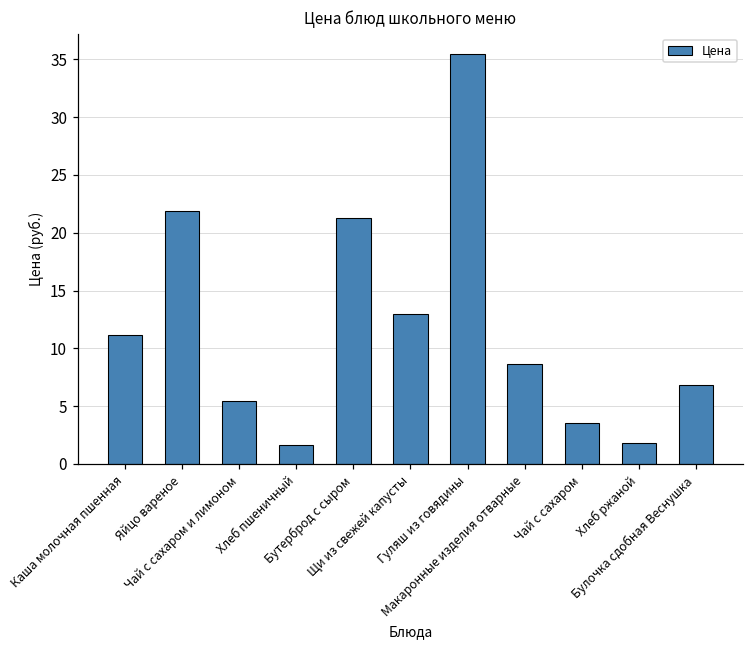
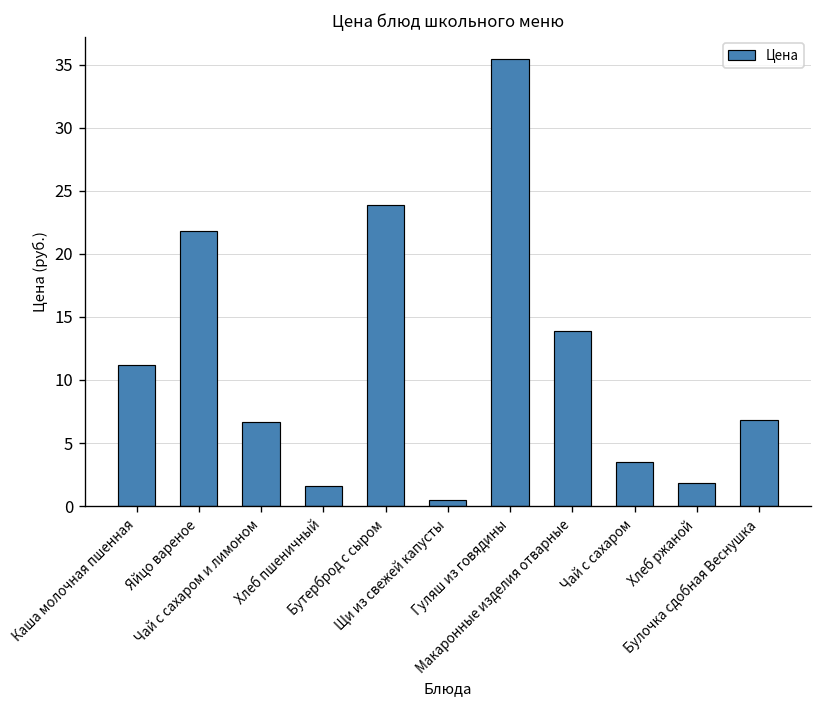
  {
    "Каша молочная пшенная": 11.2,
    "Яйцо вареное": 21.8,
-   "Чай с сахаром и лимоном": 5.5,
+   "Чай с сахаром и лимоном": 6.7,
    "Хлеб пшеничный": 1.6,
-   "Бутерброд с сыром": 21.3,
-   "Щи из свежей капусты": 13.0,
+   "Бутерброд с сыром": 23.9,
+   "Щи из свежей капусты": 0.5,
    "Гуляш из говядины": 35.5,
-   "Макаронные изделия отварные": 8.7,
+   "Макаронные изделия отварные": 13.9,
    "Чай с сахаром": 3.5,
    "Хлеб ржаной": 1.8,
    "Булочка сдобная Веснушка": 6.8
  }
